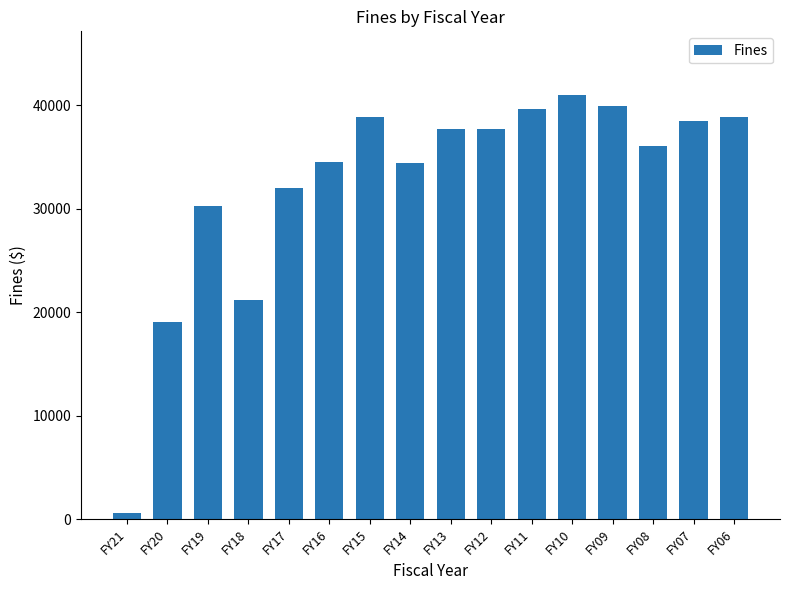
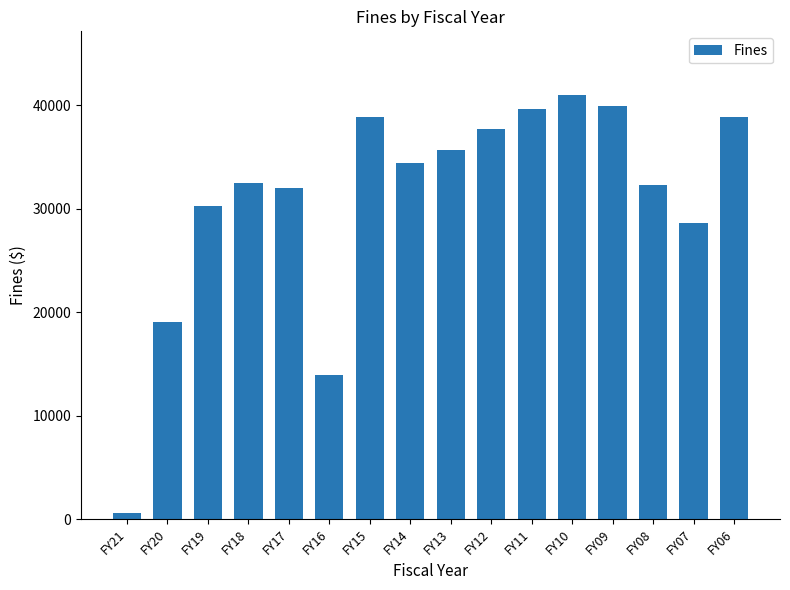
  {
    "FY21": 600,
    "FY20": 19000,
    "FY19": 30300,
-   "FY18": 21200,
+   "FY18": 32500,
    "FY17": 32000,
-   "FY16": 34500,
+   "FY16": 14000,
    "FY15": 38800,
    "FY14": 34500,
-   "FY13": 37700,
+   "FY13": 35700,
    "FY12": 37700,
    "FY11": 39600,
    "FY10": 41000,
    "FY09": 39900,
-   "FY08": 36000,
-   "FY07": 38500,
+   "FY08": 32300,
+   "FY07": 28700,
    "FY06": 38800
  }
